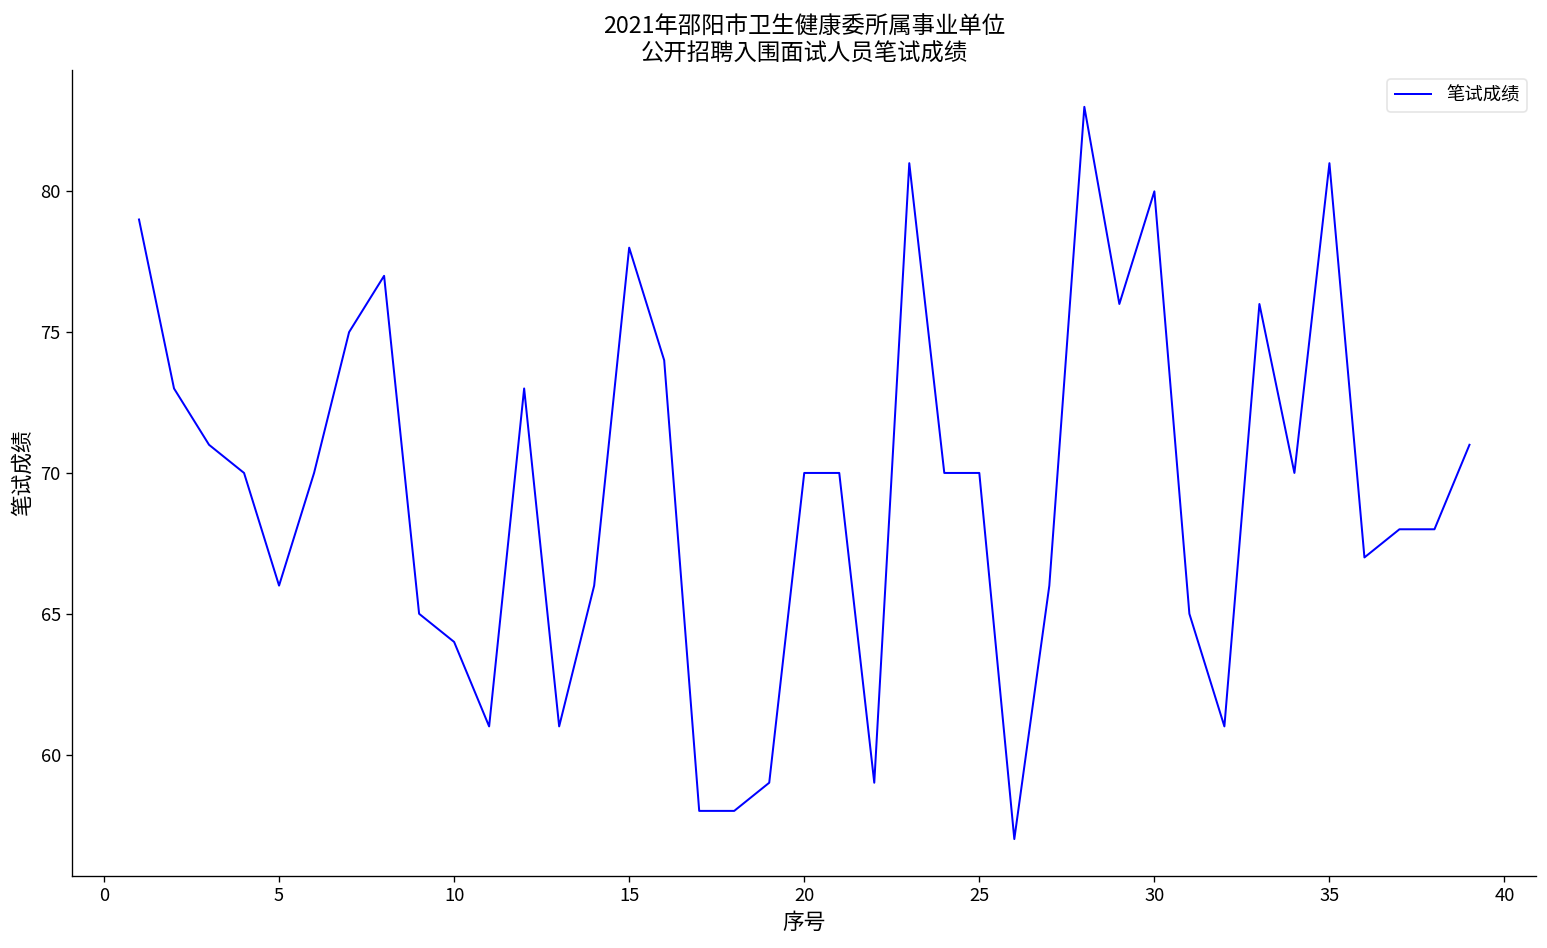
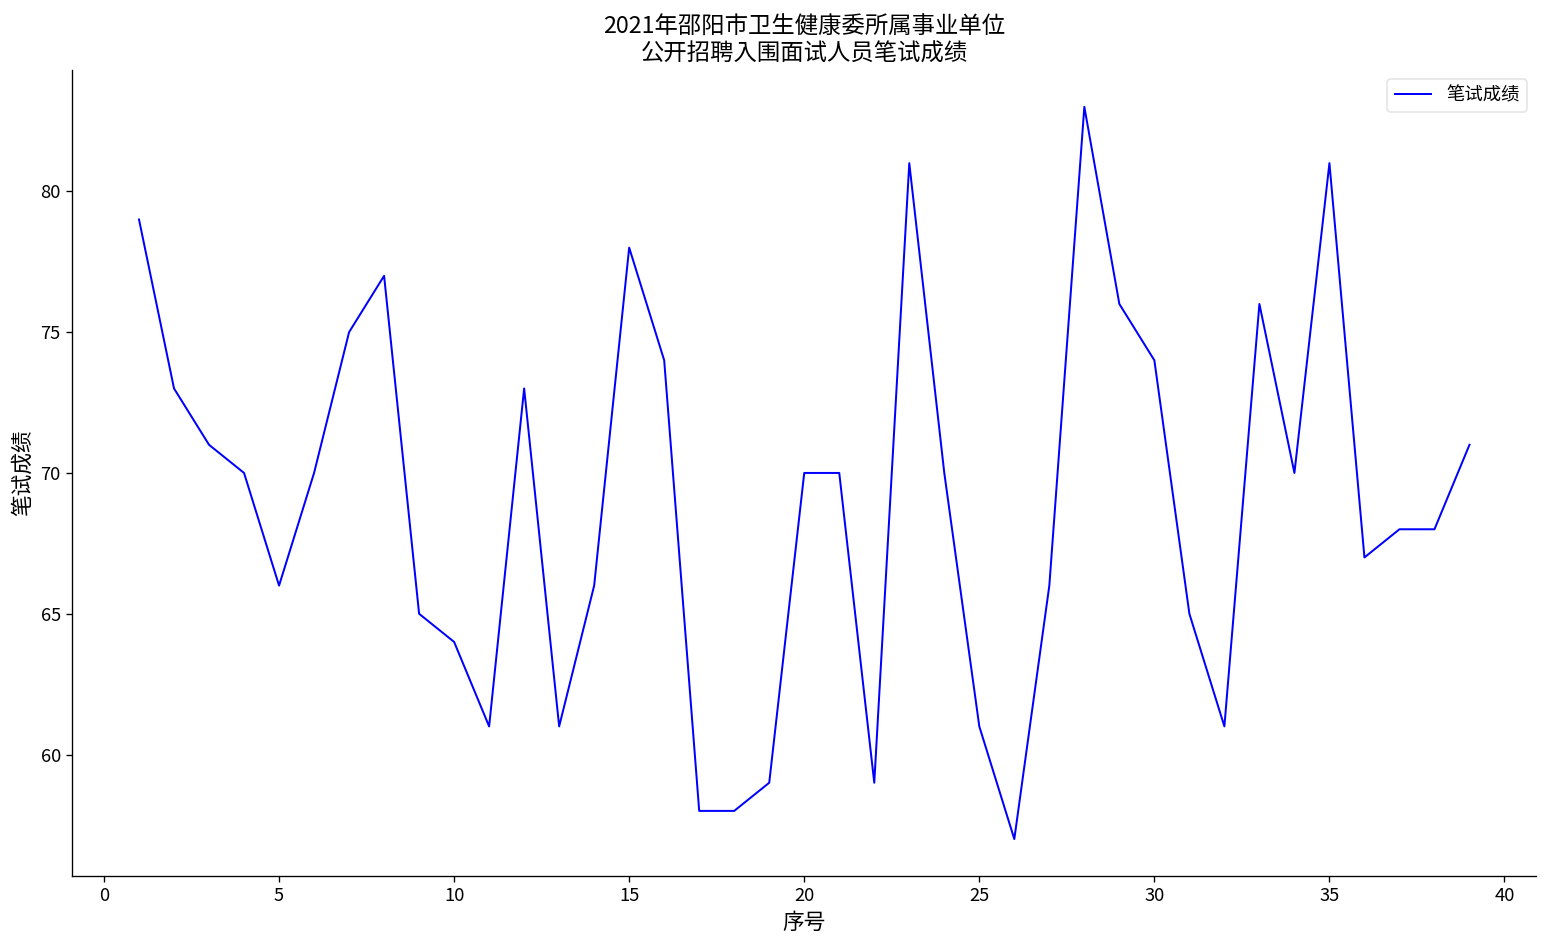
  {
    "5": 66,
    "10": 64,
    "15": 78,
    "20": 70,
-   "25": 70,
-   "30": 80,
+   "25": 61,
+   "30": 74,
    "35": 81
  }
